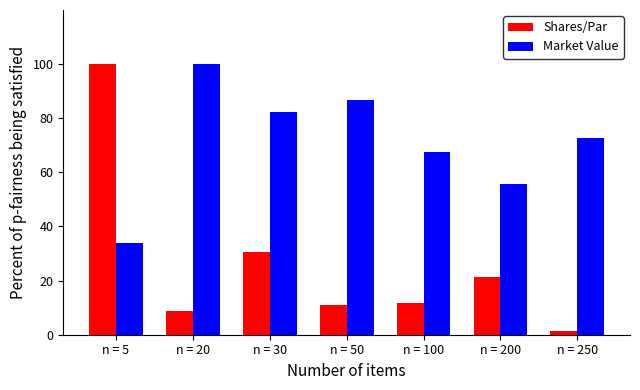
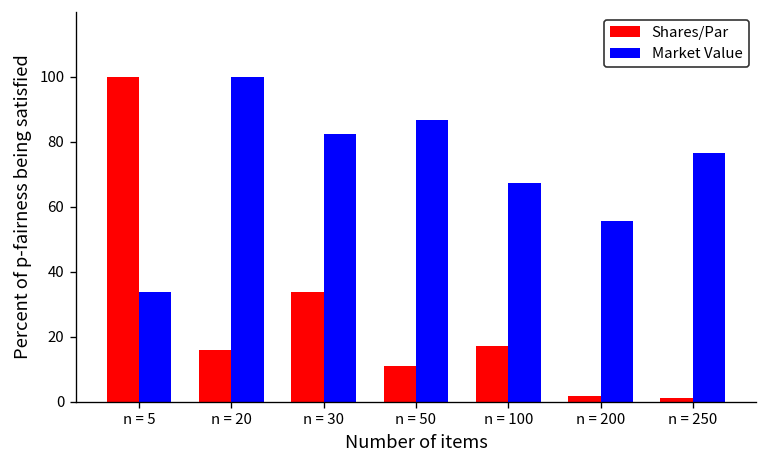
  {
    "Shares/Par": {
      "n = 5": 100,
-     "n = 20": 9,
-     "n = 30": 31,
+     "n = 20": 16,
+     "n = 30": 34,
      "n = 50": 11,
-     "n = 100": 12,
-     "n = 200": 21,
+     "n = 100": 17,
+     "n = 200": 2,
      "n = 250": 1
    },
    "Market Value": {
      "n = 5": 34,
      "n = 20": 100,
      "n = 30": 82,
      "n = 50": 87,
      "n = 100": 67,
      "n = 200": 56,
-     "n = 250": 73
+     "n = 250": 76
    }
  }
